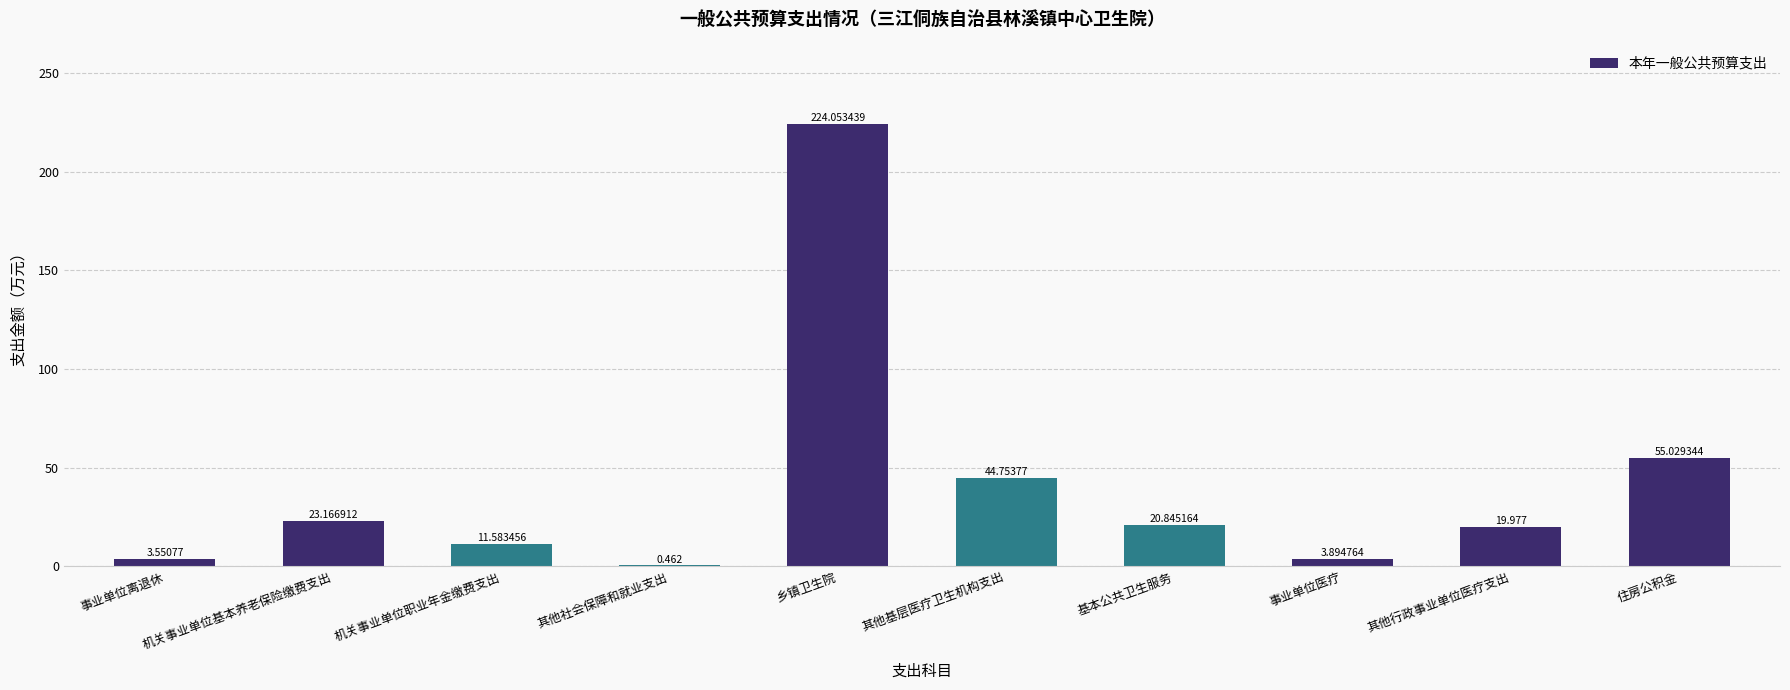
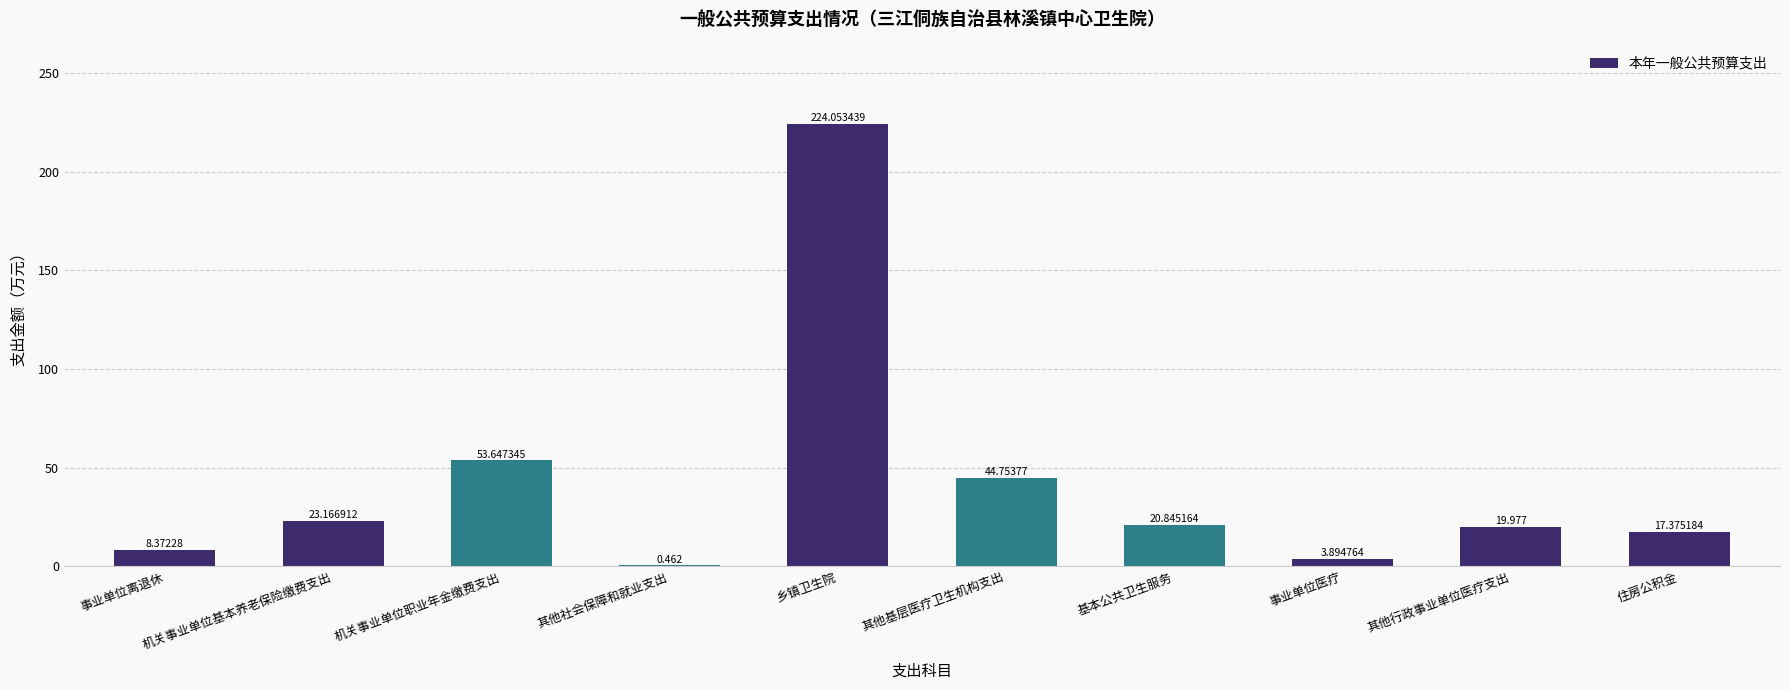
  {
-   "事业单位离退休": 3.55077,
+   "事业单位离退休": 8.37228,
    "机关事业单位基本养老保险缴费支出": 23.166912,
-   "机关事业单位职业年金缴费支出": 11.583456,
+   "机关事业单位职业年金缴费支出": 53.647345,
    "其他社会保障和就业支出": 0.462,
    "乡镇卫生院": 224.053439,
    "其他基层医疗卫生机构支出": 44.75377,
    "基本公共卫生服务": 20.845164,
    "事业单位医疗": 3.894764,
    "其他行政事业单位医疗支出": 19.977,
-   "住房公积金": 55.029344
+   "住房公积金": 17.375184
  }
